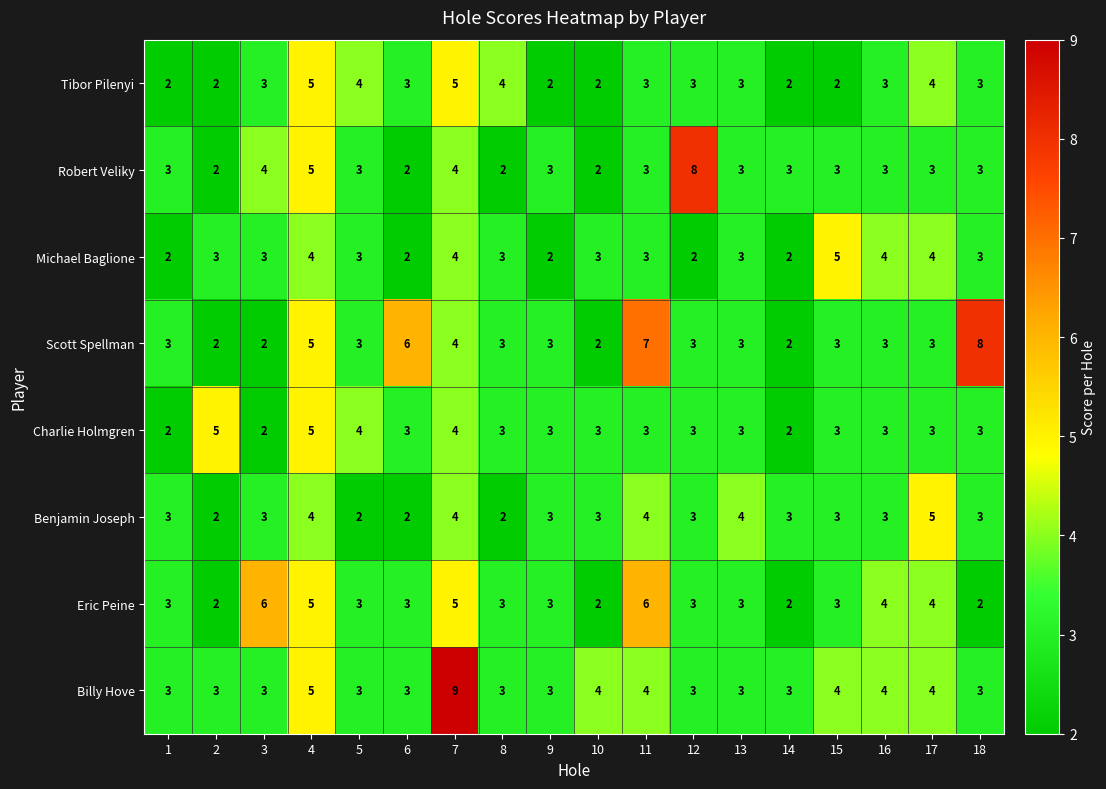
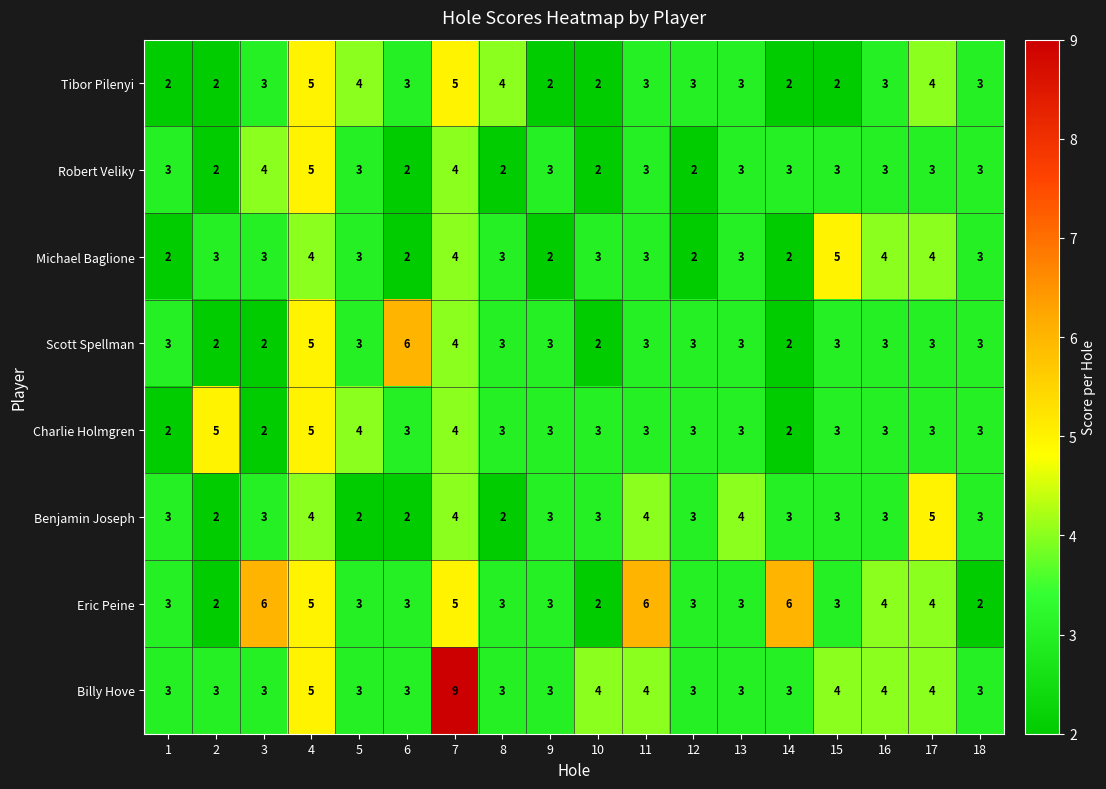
  {
    "Tibor Pilenyi": {
      "1": 2,
      "2": 2,
      "3": 3,
      "4": 5,
      "5": 4,
      "6": 3,
      "7": 5,
      "8": 4,
      "9": 2,
      "10": 2,
      "11": 3,
      "12": 3,
      "13": 3,
      "14": 2,
      "15": 2,
      "16": 3,
      "17": 4,
      "18": 3
    },
    "Robert Veliky": {
      "1": 3,
      "2": 2,
      "3": 4,
      "4": 5,
      "5": 3,
      "6": 2,
      "7": 4,
      "8": 2,
      "9": 3,
      "10": 2,
      "11": 3,
-     "12": 8,
+     "12": 2,
      "13": 3,
      "14": 3,
      "15": 3,
      "16": 3,
      "17": 3,
      "18": 3
    },
    "Michael Baglione": {
      "1": 2,
      "2": 3,
      "3": 3,
      "4": 4,
      "5": 3,
      "6": 2,
      "7": 4,
      "8": 3,
      "9": 2,
      "10": 3,
      "11": 3,
      "12": 2,
      "13": 3,
      "14": 2,
      "15": 5,
      "16": 4,
      "17": 4,
      "18": 3
    },
    "Scott Spellman": {
      "1": 3,
      "2": 2,
      "3": 2,
      "4": 5,
      "5": 3,
      "6": 6,
      "7": 4,
      "8": 3,
      "9": 3,
      "10": 2,
-     "11": 7,
+     "11": 3,
      "12": 3,
      "13": 3,
      "14": 2,
      "15": 3,
      "16": 3,
      "17": 3,
-     "18": 8
+     "18": 3
    },
    "Charlie Holmgren": {
      "1": 2,
      "2": 5,
      "3": 2,
      "4": 5,
      "5": 4,
      "6": 3,
      "7": 4,
      "8": 3,
      "9": 3,
      "10": 3,
      "11": 3,
      "12": 3,
      "13": 3,
      "14": 2,
      "15": 3,
      "16": 3,
      "17": 3,
      "18": 3
    },
    "Benjamin Joseph": {
      "1": 3,
      "2": 2,
      "3": 3,
      "4": 4,
      "5": 2,
      "6": 2,
      "7": 4,
      "8": 2,
      "9": 3,
      "10": 3,
      "11": 4,
      "12": 3,
      "13": 4,
      "14": 3,
      "15": 3,
      "16": 3,
      "17": 5,
      "18": 3
    },
    "Eric Peine": {
      "1": 3,
      "2": 2,
      "3": 6,
      "4": 5,
      "5": 3,
      "6": 3,
      "7": 5,
      "8": 3,
      "9": 3,
      "10": 2,
      "11": 6,
      "12": 3,
      "13": 3,
-     "14": 2,
+     "14": 6,
      "15": 3,
      "16": 4,
      "17": 4,
      "18": 2
    },
    "Billy Hove": {
      "1": 3,
      "2": 3,
      "3": 3,
      "4": 5,
      "5": 3,
      "6": 3,
      "7": 9,
      "8": 3,
      "9": 3,
      "10": 4,
      "11": 4,
      "12": 3,
      "13": 3,
      "14": 3,
      "15": 4,
      "16": 4,
      "17": 4,
      "18": 3
    }
  }
